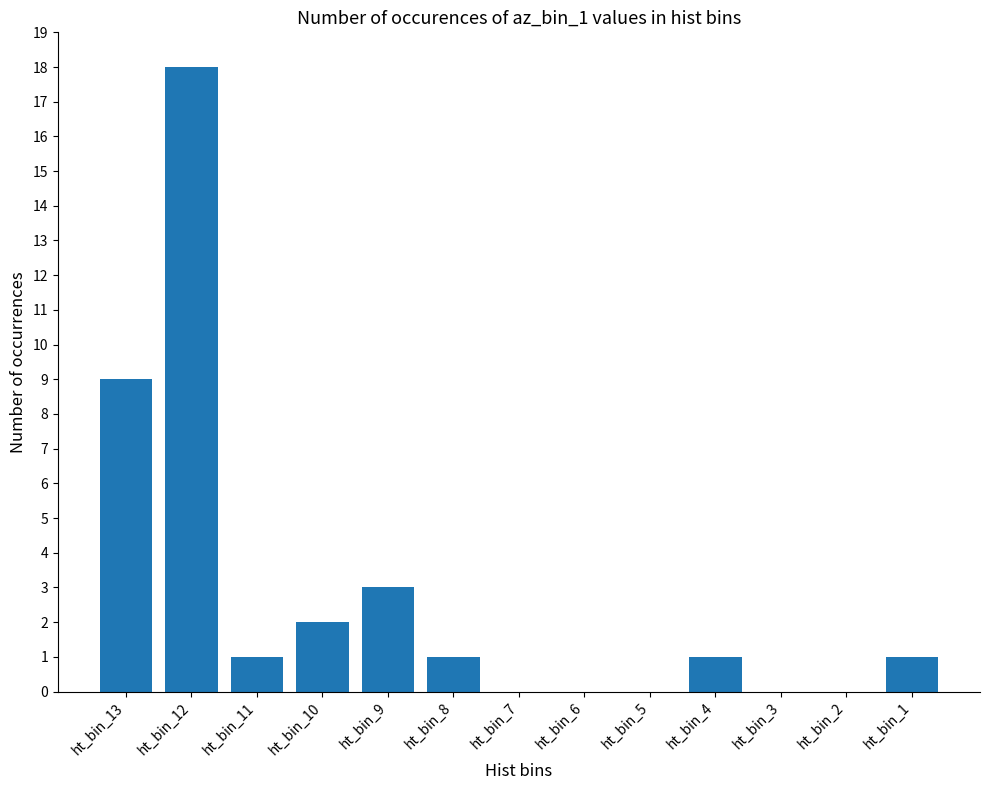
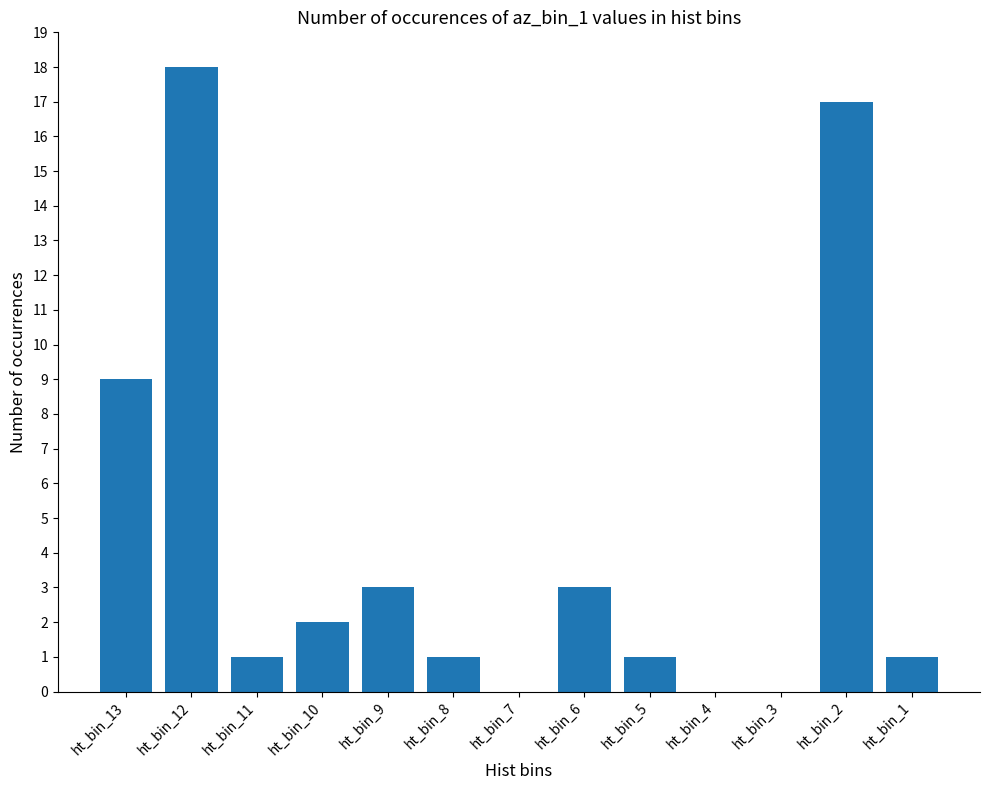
  {
    "ht_bin_13": 9,
    "ht_bin_12": 18,
    "ht_bin_11": 1,
    "ht_bin_10": 2,
    "ht_bin_9": 3,
    "ht_bin_8": 1,
    "ht_bin_7": 0,
-   "ht_bin_6": 0,
-   "ht_bin_5": 0,
-   "ht_bin_4": 1,
+   "ht_bin_6": 3,
+   "ht_bin_5": 1,
+   "ht_bin_4": 0,
    "ht_bin_3": 0,
-   "ht_bin_2": 0,
+   "ht_bin_2": 17,
    "ht_bin_1": 1
  }
